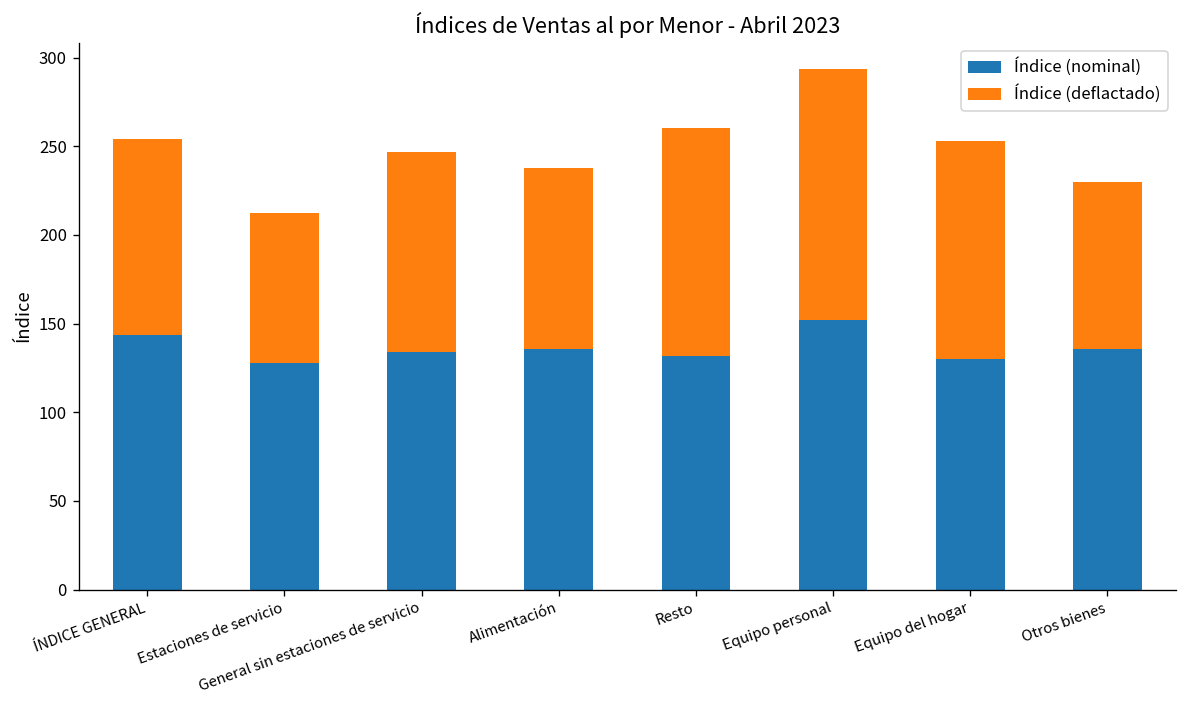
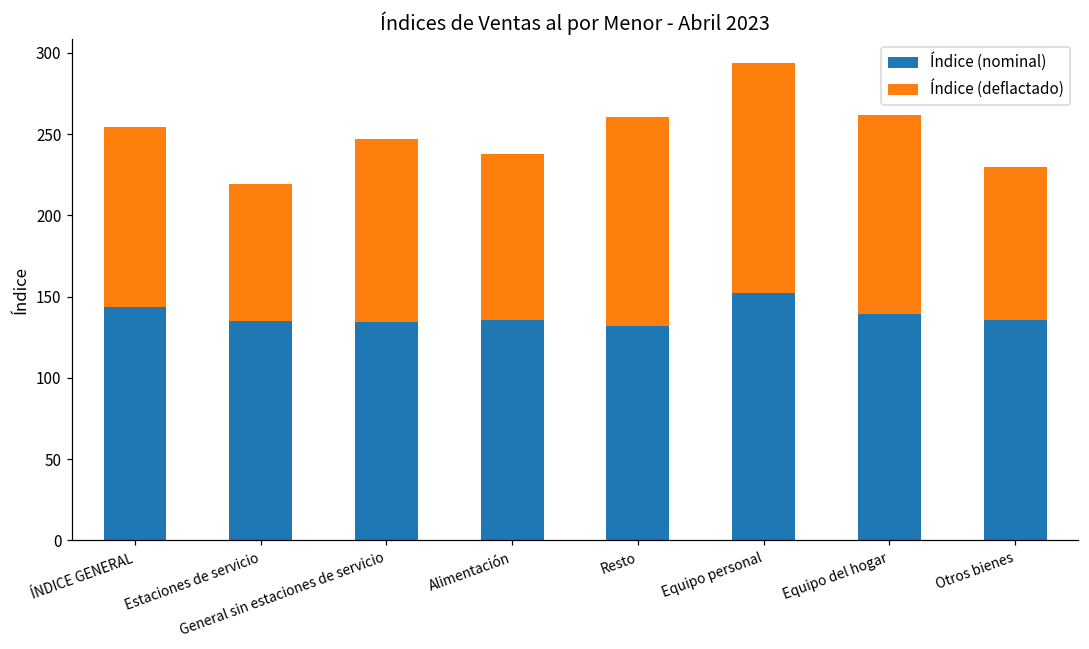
  {
    "Índice (nominal)": {
      "ÍNDICE GENERAL": 144,
-     "Estaciones de servicio": 128,
+     "Estaciones de servicio": 135,
      "General sin estaciones de servicio": 134,
      "Alimentación": 136,
      "Resto": 132,
      "Equipo personal": 152,
-     "Equipo del hogar": 130,
+     "Equipo del hogar": 139,
      "Otros bienes": 136
    },
    "Índice (deflactado)": {
      "ÍNDICE GENERAL": 111,
      "Estaciones de servicio": 85,
      "General sin estaciones de servicio": 113,
      "Alimentación": 102,
      "Resto": 129,
      "Equipo personal": 142,
      "Equipo del hogar": 123,
      "Otros bienes": 94
    }
  }
